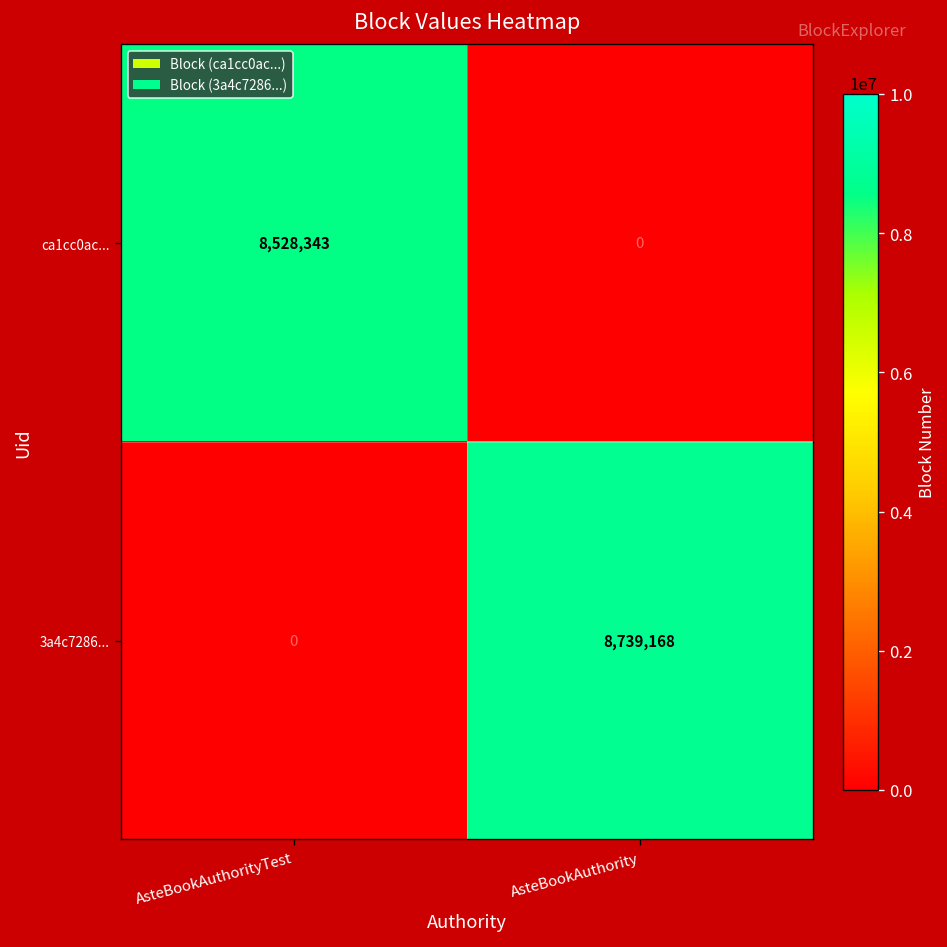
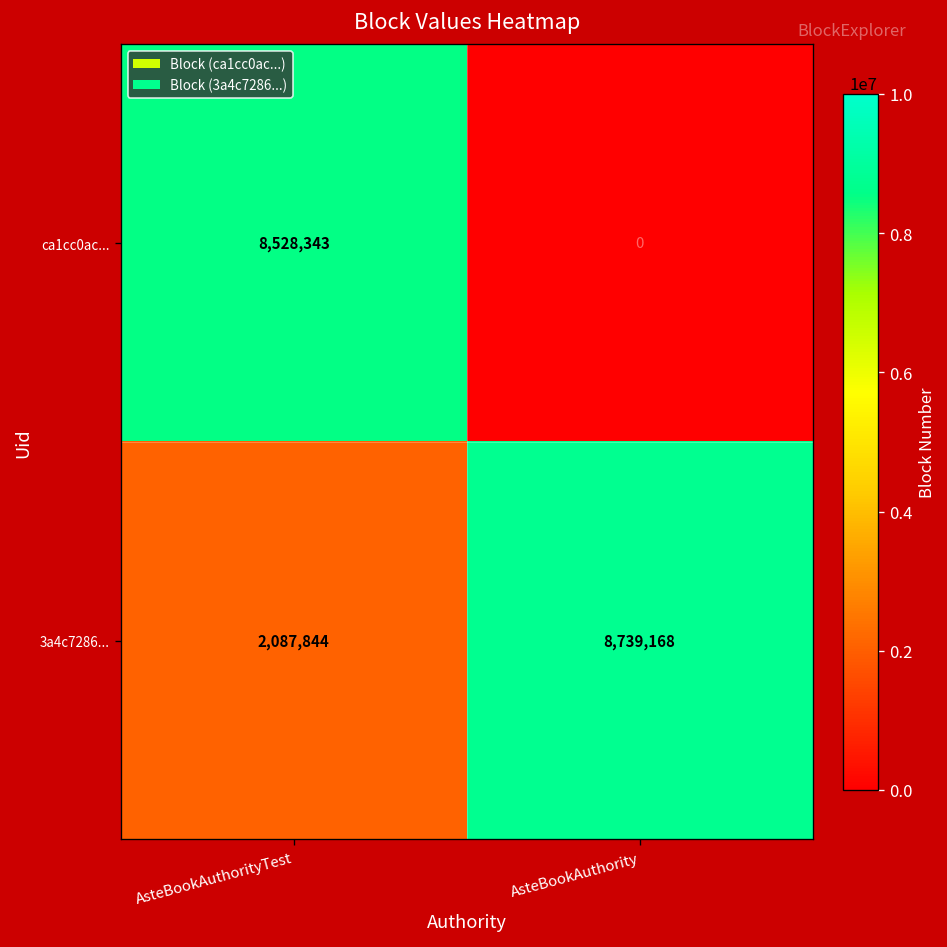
  {
    "ca1cc0ac...": {
      "AsteBookAuthorityTest": "8,528,343",
      "AsteBookAuthority": "0"
    },
    "3a4c7286...": {
-     "AsteBookAuthorityTest": "0",
+     "AsteBookAuthorityTest": "2,087,844",
      "AsteBookAuthority": "8,739,168"
    }
  }
